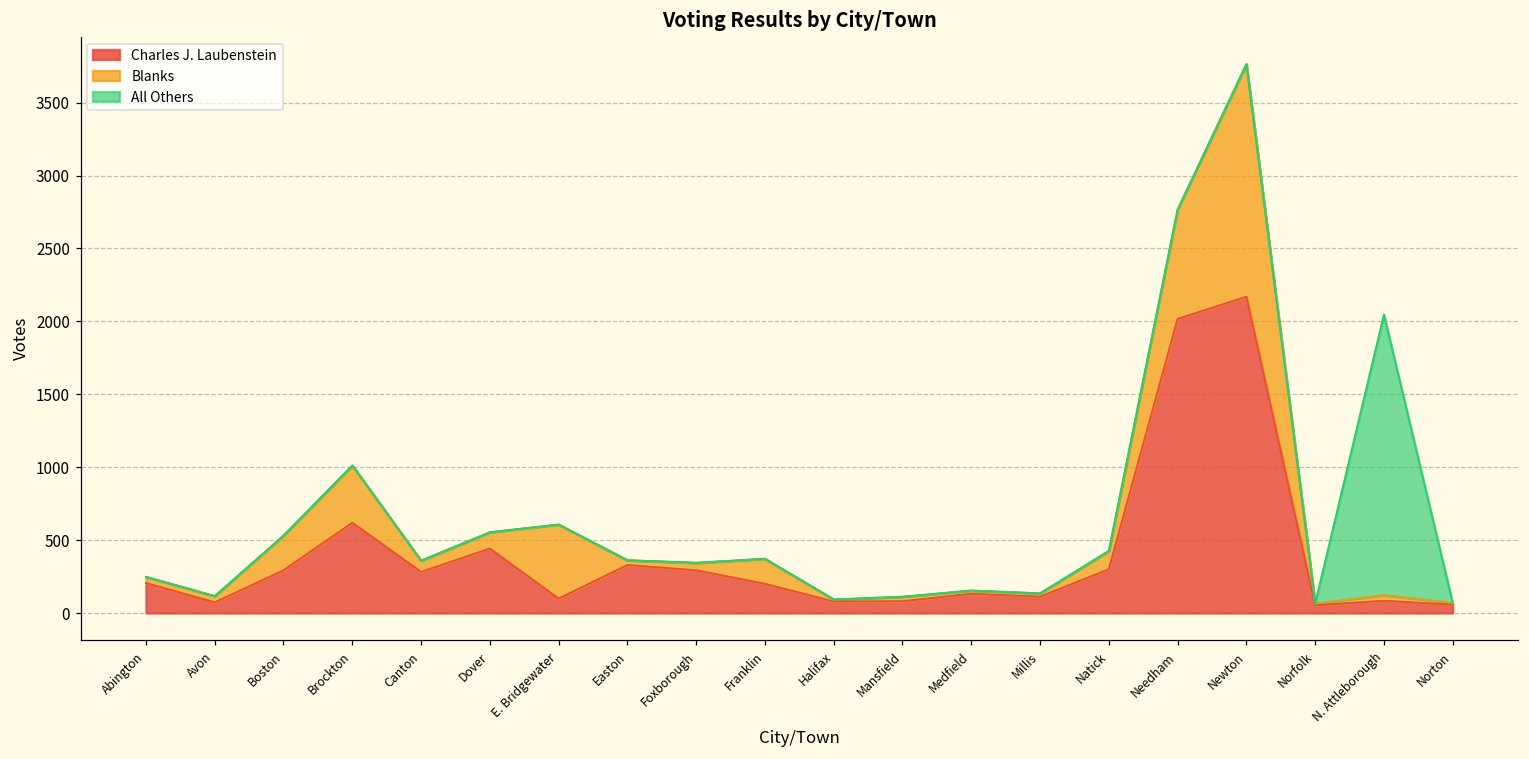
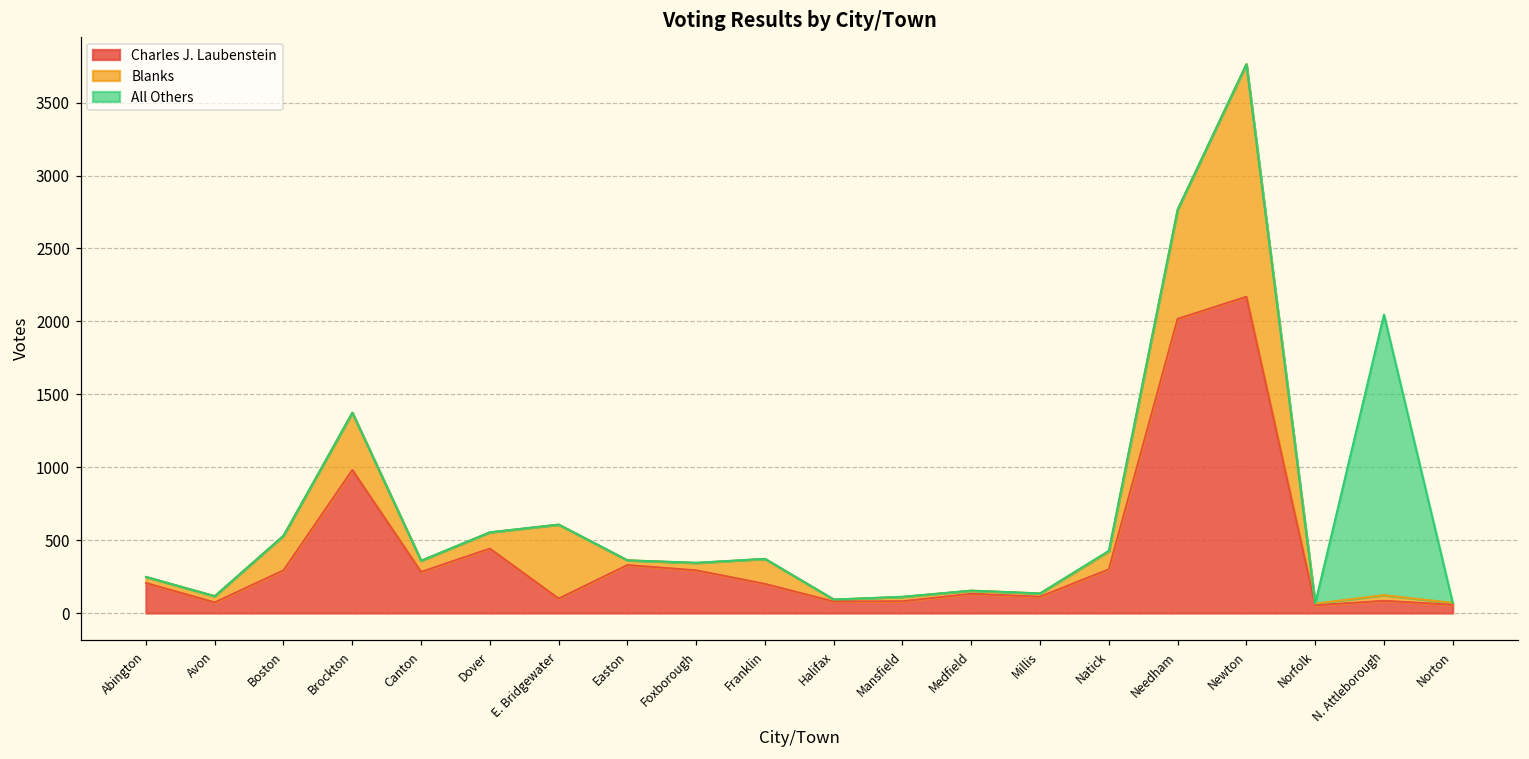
  {
    "Charles J. Laubenstein": {
      "Abington": 210,
      "Avon": 70,
      "Boston": 290,
-     "Brockton": 620,
+     "Brockton": 980,
      "Canton": 280,
      "Dover": 440,
      "E. Bridgewater": 100,
      "Easton": 330,
      "Foxborough": 290,
      "Franklin": 200,
      "Mansfield": 80,
      "Medfield": 130,
      "Millis": 110,
      "Natick": 300,
      "Needham": 2020,
      "Newton": 2170,
      "N. Attleborough": 80
    },
    "Blanks": {
      "N. Attleborough": 40
    },
    "All Others": {
      "N. Attleborough": 1920
    }
  }
